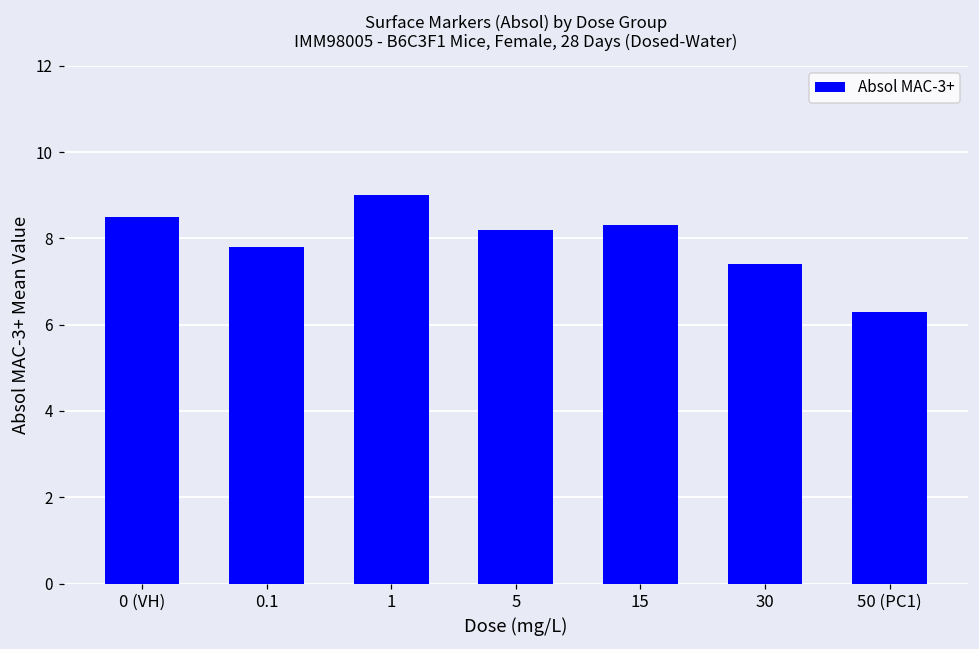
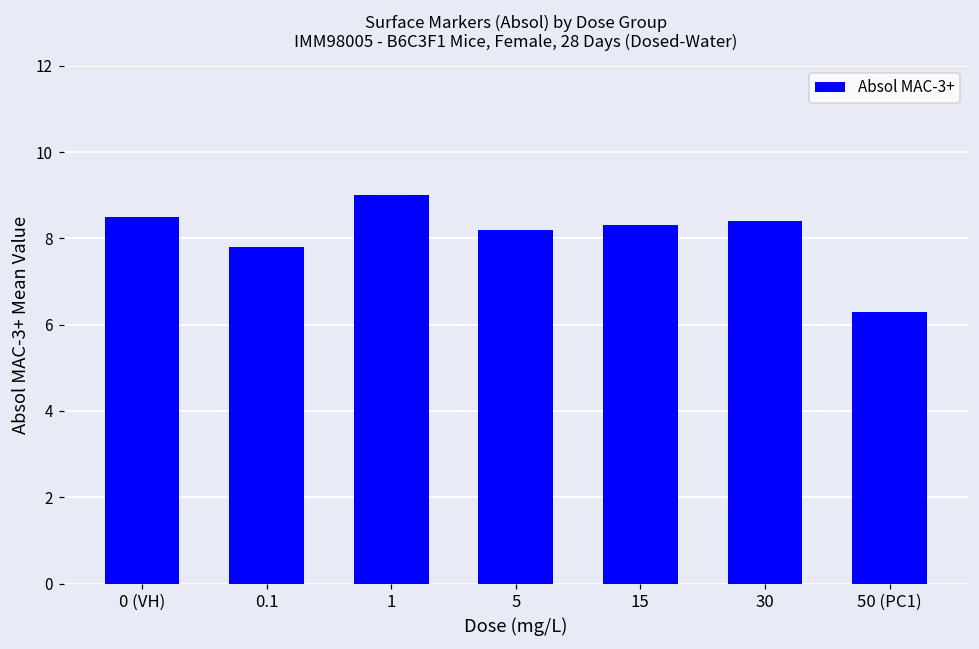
  {
    "0 (VH)": 8.5,
    "0.1": 7.8,
    "1": 9.0,
    "5": 8.2,
    "15": 8.3,
-   "30": 7.4,
+   "30": 8.4,
    "50 (PC1)": 6.3
  }
